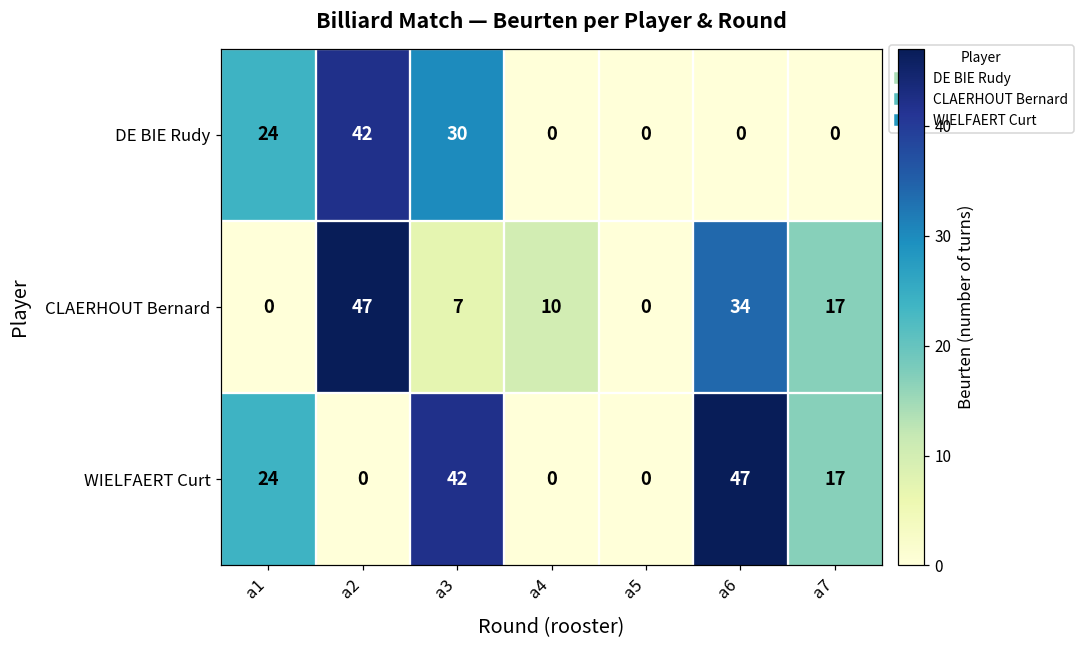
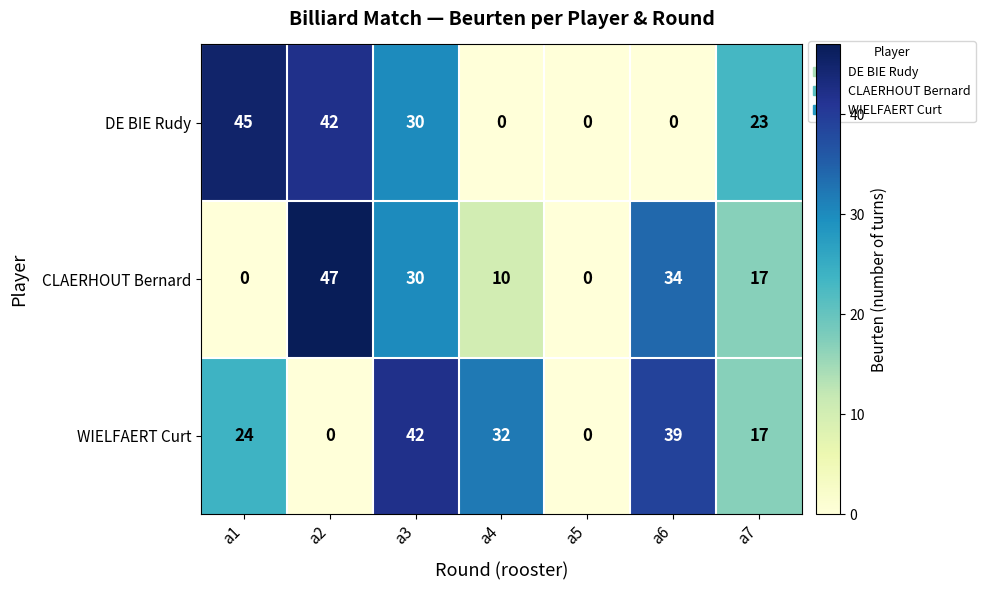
  {
    "DE BIE Rudy": {
-     "a1": 24,
+     "a1": 45,
      "a2": 42,
      "a3": 30,
      "a4": 0,
      "a5": 0,
      "a6": 0,
-     "a7": 0
+     "a7": 23
    },
    "CLAERHOUT Bernard": {
      "a1": 0,
      "a2": 47,
-     "a3": 7,
+     "a3": 30,
      "a4": 10,
      "a5": 0,
      "a6": 34,
      "a7": 17
    },
    "WIELFAERT Curt": {
      "a1": 24,
      "a2": 0,
      "a3": 42,
-     "a4": 0,
+     "a4": 32,
      "a5": 0,
-     "a6": 47,
+     "a6": 39,
      "a7": 17
    }
  }
